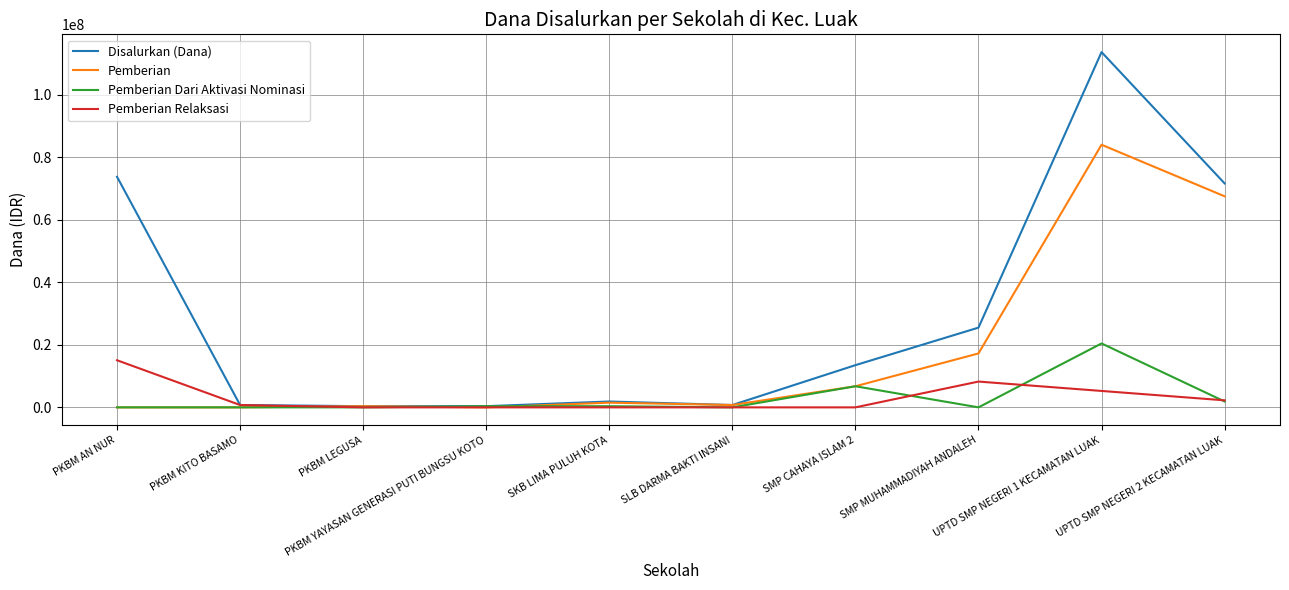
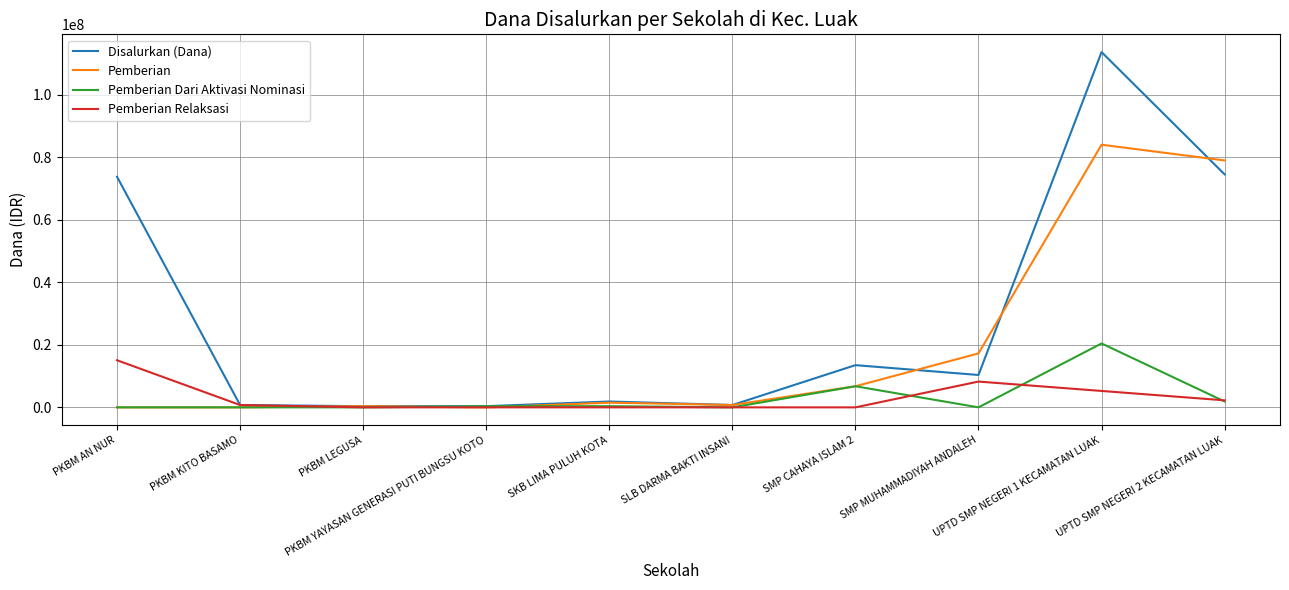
  {
    "Disalurkan (Dana)": {
      "PKBM AN NUR": 74000000,
      "SMP CAHAYA ISLAM 2": 14000000,
-     "SMP MUHAMMADIYAH ANDALEH": 26000000,
+     "SMP MUHAMMADIYAH ANDALEH": 10000000,
      "UPTD SMP NEGERI 1 KECAMATAN LUAK": 114000000,
-     "UPTD SMP NEGERI 2 KECAMATAN LUAK": 72000000
+     "UPTD SMP NEGERI 2 KECAMATAN LUAK": 75000000
    },
    "Pemberian": {
      "SMP MUHAMMADIYAH ANDALEH": 17000000,
      "UPTD SMP NEGERI 1 KECAMATAN LUAK": 84000000,
-     "UPTD SMP NEGERI 2 KECAMATAN LUAK": 68000000
+     "UPTD SMP NEGERI 2 KECAMATAN LUAK": 79000000
    },
    "Pemberian Dari Aktivasi Nominasi": {
      "SMP MUHAMMADIYAH ANDALEH": 0,
      "UPTD SMP NEGERI 1 KECAMATAN LUAK": 20000000
    },
    "Pemberian Relaksasi": {
      "PKBM AN NUR": 15000000,
      "SMP CAHAYA ISLAM 2": 0,
      "SMP MUHAMMADIYAH ANDALEH": 8000000,
      "UPTD SMP NEGERI 1 KECAMATAN LUAK": 5000000
    }
  }
